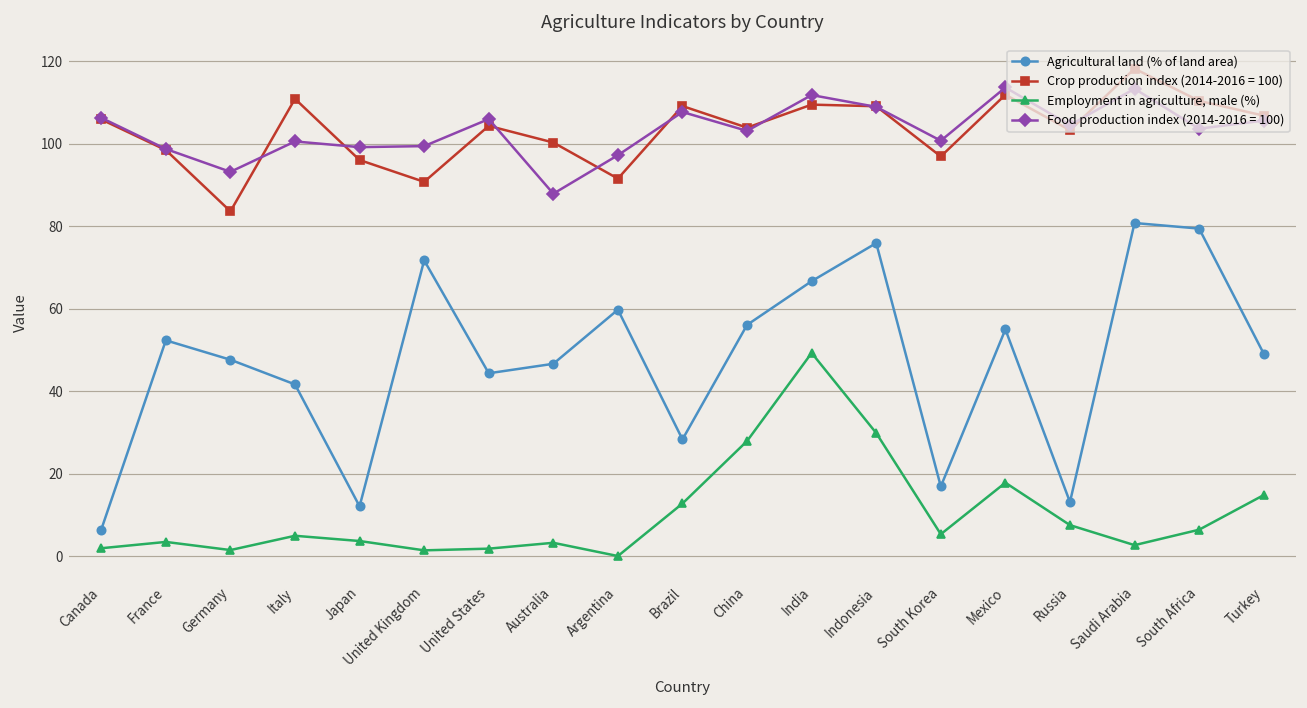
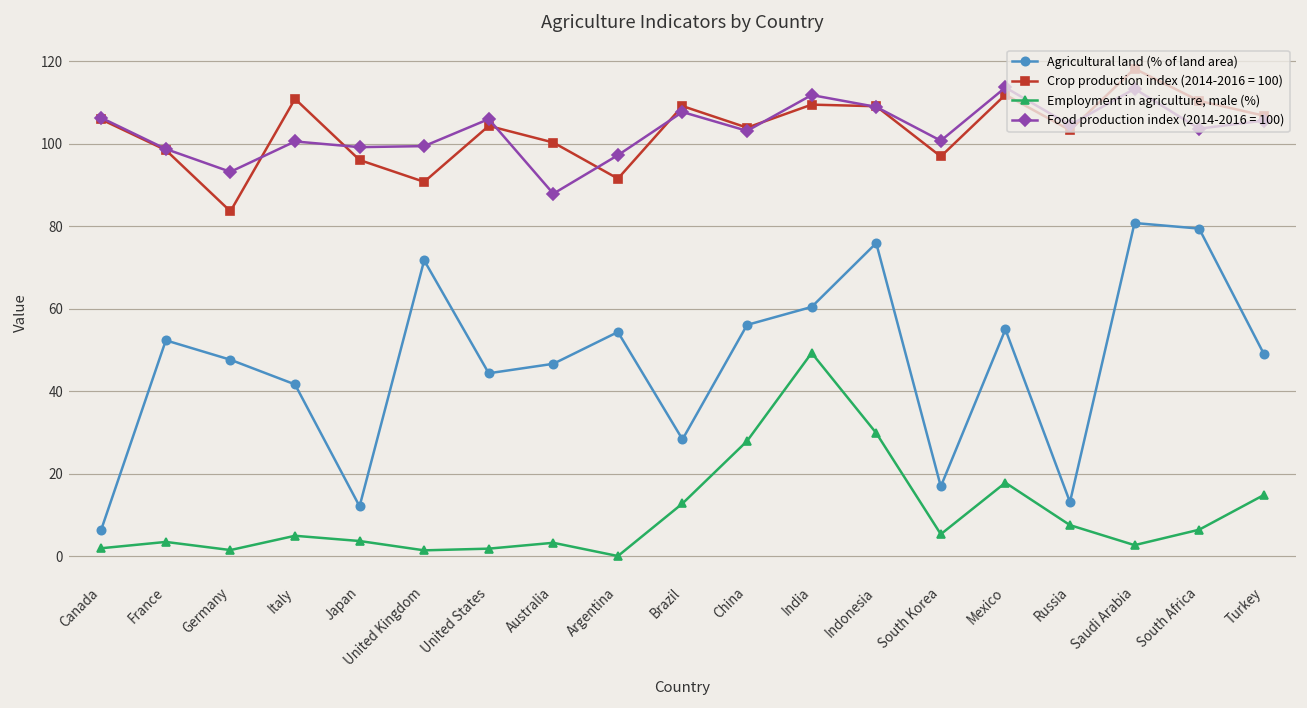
  {
    "Agricultural land (% of land area)": {
      "Canada": 6,
      "France": 52,
      "Germany": 48,
      "Italy": 42,
      "Japan": 12,
      "United Kingdom": 72,
      "United States": 44,
      "Australia": 47,
-     "Argentina": 60,
+     "Argentina": 54,
      "Brazil": 28,
      "China": 56,
-     "India": 67,
+     "India": 60,
      "Indonesia": 76,
      "South Korea": 17,
      "Mexico": 55,
      "Russia": 13,
      "Saudi Arabia": 81,
      "South Africa": 79,
      "Turkey": 49
    },
    "Crop production index (2014-2016 = 100)": {
      "Germany": 84,
      "Italy": 111,
      "Japan": 96,
      "United Kingdom": 91,
      "United States": 104,
      "Australia": 100,
      "Argentina": 92,
      "Brazil": 109,
      "China": 104,
      "India": 109,
      "South Korea": 97,
      "Mexico": 112
    },
    "Employment in agriculture, male (%)": {
      "Canada": 2,
      "France": 4,
      "Germany": 2,
      "Italy": 5,
      "Japan": 4,
      "United Kingdom": 1,
      "United States": 2,
      "Australia": 3,
      "Argentina": 0,
      "Brazil": 13,
      "China": 28,
      "India": 49,
      "Indonesia": 30,
      "South Korea": 5,
      "Mexico": 18,
      "Russia": 8,
      "Saudi Arabia": 3,
      "South Africa": 6,
      "Turkey": 15
    },
    "Food production index (2014-2016 = 100)": {
      "Germany": 93,
      "Italy": 101,
      "Japan": 99,
      "United Kingdom": 99,
      "United States": 106,
      "Australia": 88,
      "Argentina": 97,
      "Brazil": 108,
      "China": 103,
      "India": 112,
      "South Korea": 101,
      "Mexico": 114
    }
  }
